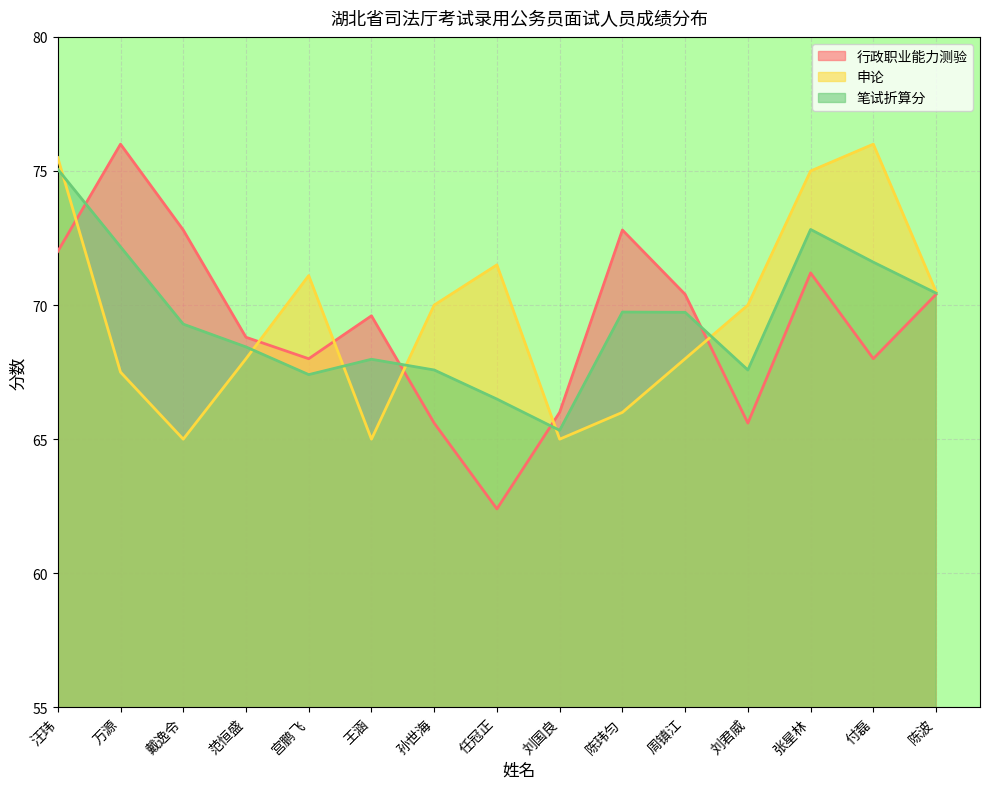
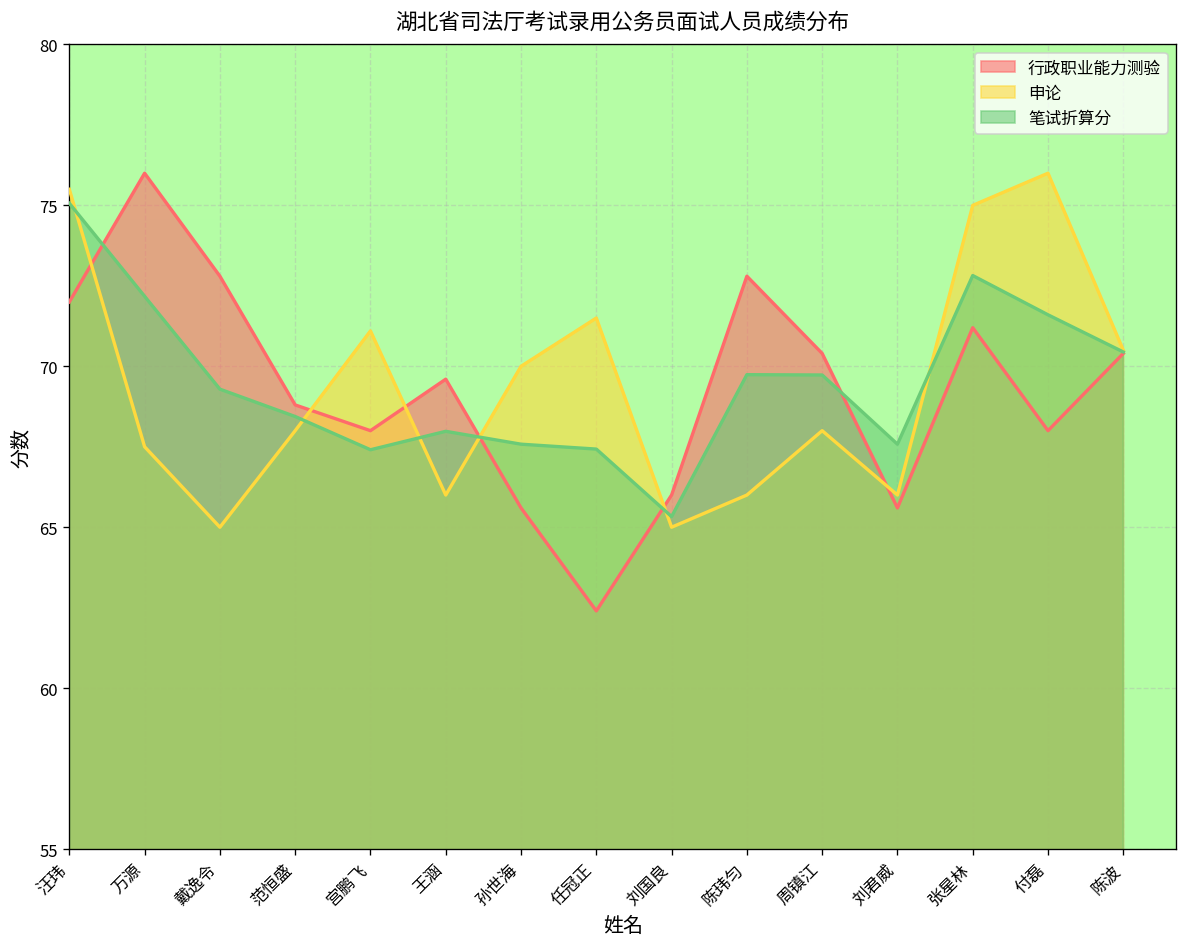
  {
    "行政职业能力测验": {
      "汪玮": 72.0,
      "万源": 76.0,
      "戴逸令": 72.8,
      "范恒盛": 68.8,
      "宫鹏飞": 68.0,
      "王涵": 69.6,
      "孙世海": 65.6,
      "任冠正": 62.4,
      "刘国良": 66.0,
      "陈玮匀": 72.8,
      "周镇江": 70.4,
      "刘君威": 65.6,
      "张星林": 71.2,
      "付磊": 68.0
    },
    "申论": {
      "汪玮": 75.5,
      "万源": 67.5,
      "戴逸令": 65,
      "范恒盛": 68,
      "宫鹏飞": 71.1,
-     "王涵": 65,
+     "王涵": 66,
      "孙世海": 70,
      "任冠正": 71.5,
      "刘国良": 65,
      "陈玮匀": 66,
      "周镇江": 68,
-     "刘君威": 70,
+     "刘君威": 66,
      "张星林": 75,
      "付磊": 76
    },
    "笔试折算分": {
      "汪玮": 75.1,
      "万源": 72.2,
      "戴逸令": 69.3,
      "范恒盛": 68.4,
      "宫鹏飞": 67.4,
      "王涵": 68.0,
      "孙世海": 67.6,
-     "任冠正": 66.5,
+     "任冠正": 67.4,
      "刘国良": 65.3,
      "陈玮匀": 69.7,
      "周镇江": 69.7,
      "刘君威": 67.6,
      "张星林": 72.8,
      "付磊": 71.6
    }
  }
